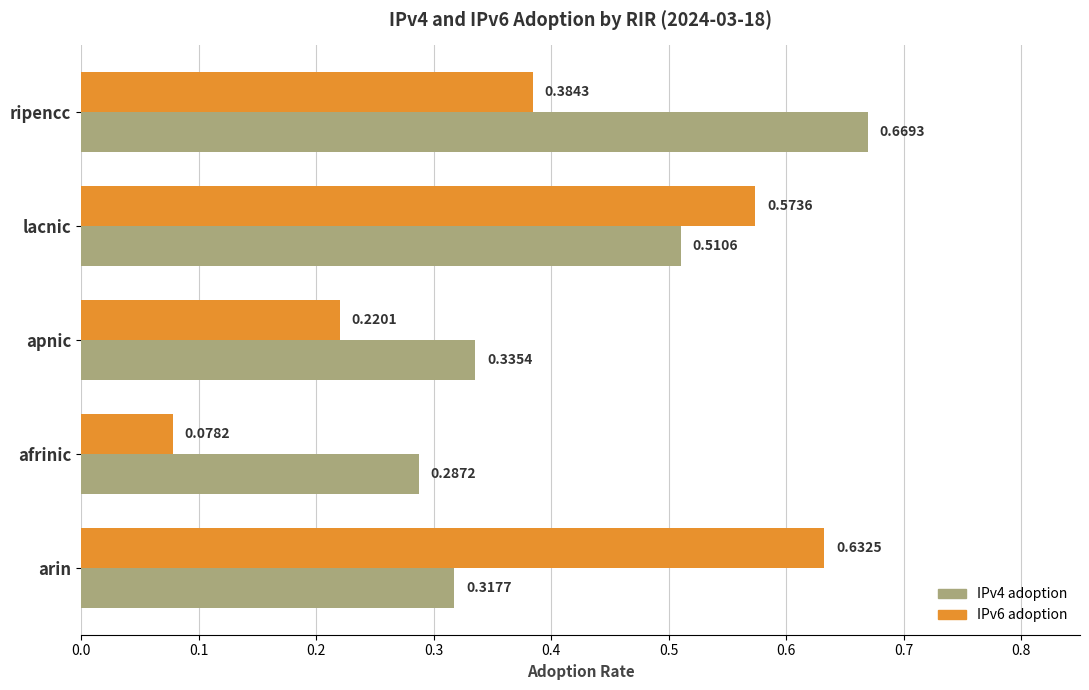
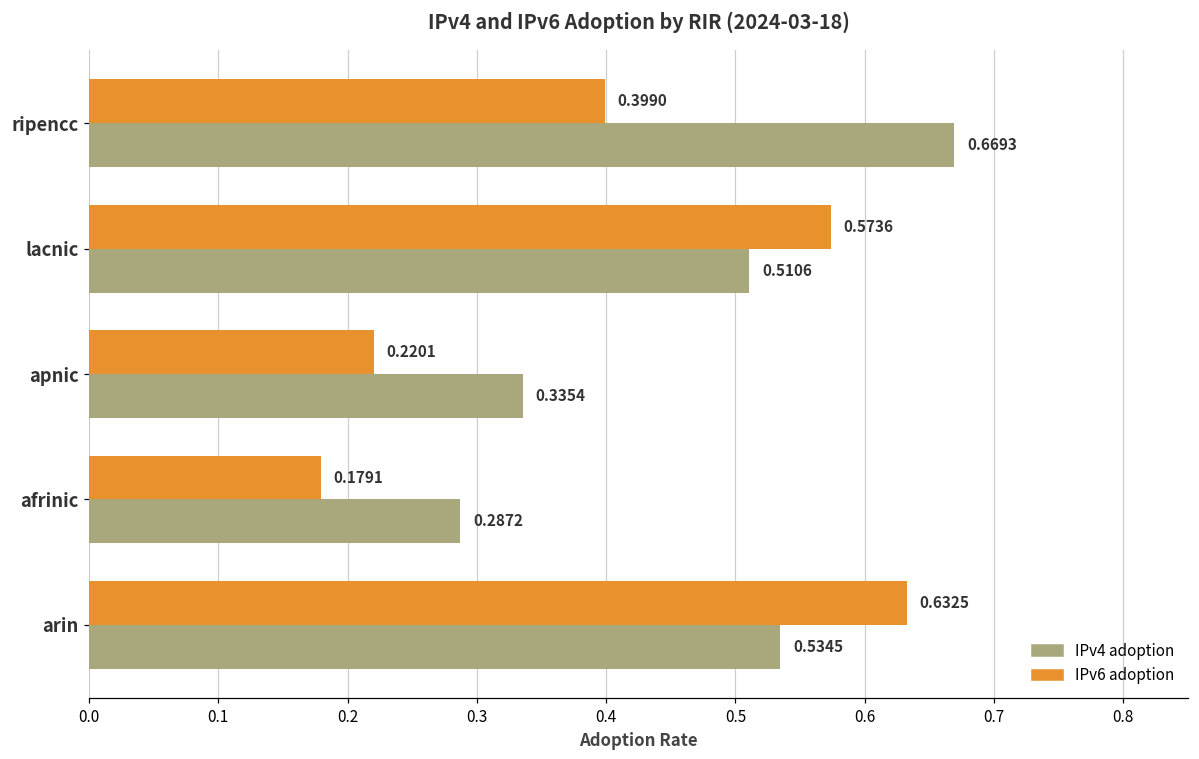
  {
    "IPv6 adoption": {
-     "ripencc": 0.3843,
+     "ripencc": 0.3990,
      "lacnic": 0.5736,
      "apnic": 0.2201,
-     "afrinic": 0.0782,
+     "afrinic": 0.1791,
      "arin": 0.6325
    },
    "IPv4 adoption": {
      "ripencc": 0.6693,
      "lacnic": 0.5106,
      "apnic": 0.3354,
      "afrinic": 0.2872,
-     "arin": 0.3177
+     "arin": 0.5345
    }
  }
